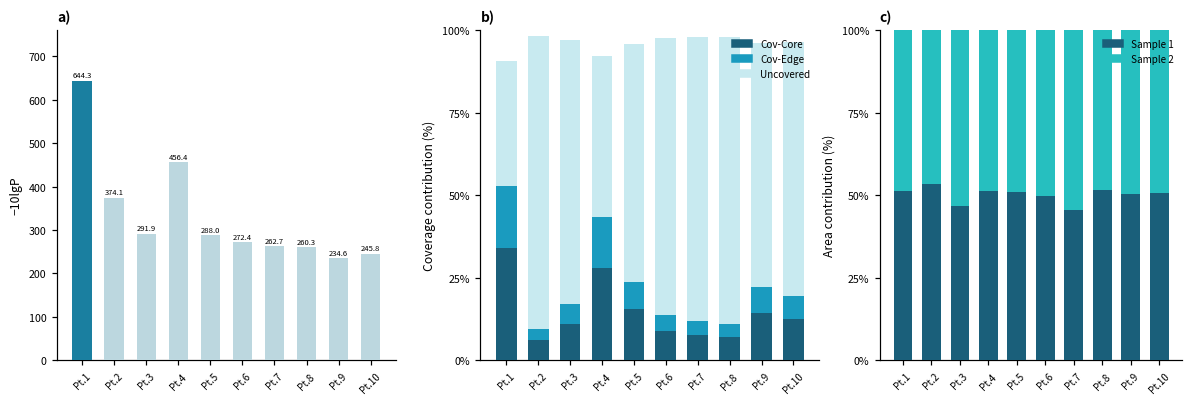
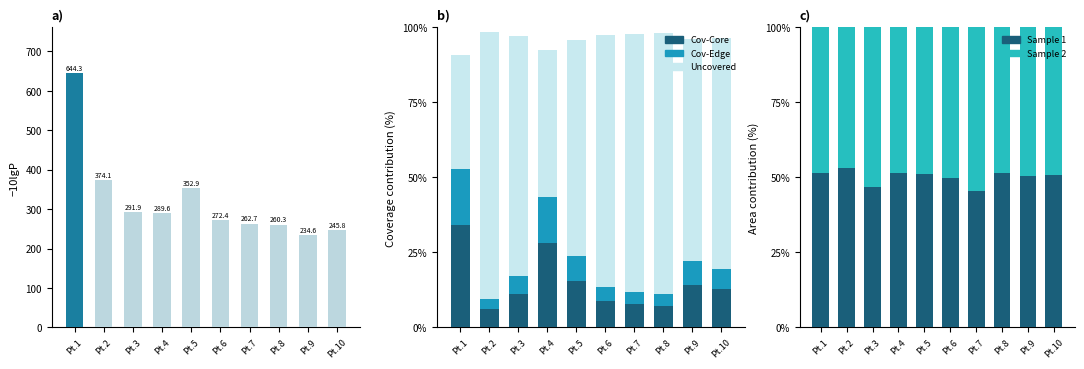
  {
    "a)": {
      "Pt.1": "644.3",
      "Pt.2": "374.1",
      "Pt.3": "291.9",
-     "Pt.4": "456.4",
-     "Pt.5": "288.0",
+     "Pt.4": "289.6",
+     "Pt.5": "352.9",
      "Pt.6": "272.4",
      "Pt.7": "262.7",
      "Pt.8": "260.3",
      "Pt.9": "234.6",
      "Pt.10": "245.8"
    },
    "b)": {
      "Cov-Core": {
        "Pt.1": "34%",
        "Pt.2": "6%",
        "Pt.3": "11%",
        "Pt.4": "28%",
        "Pt.5": "15%",
        "Pt.6": "9%",
        "Pt.7": "8%",
        "Pt.8": "7%",
        "Pt.9": "14%",
        "Pt.10": "13%"
      },
      "Cov-Edge": {
        "Pt.1": "19%",
        "Pt.2": "3%",
        "Pt.3": "6%",
        "Pt.4": "15%",
        "Pt.5": "8%",
        "Pt.6": "5%",
        "Pt.7": "4%",
        "Pt.8": "4%",
        "Pt.9": "8%",
        "Pt.10": "7%"
      },
      "Uncovered": {
        "Pt.1": "38%",
        "Pt.2": "89%",
        "Pt.3": "80%",
        "Pt.4": "49%",
        "Pt.5": "72%",
        "Pt.6": "84%",
        "Pt.7": "86%",
        "Pt.8": "87%",
        "Pt.9": "74%",
        "Pt.10": "77%"
      }
    },
    "c)": {
      "Sample 1": {
        "Pt.1": "51%",
        "Pt.2": "53%",
        "Pt.3": "47%",
        "Pt.4": "51%",
        "Pt.5": "51%",
        "Pt.6": "50%",
        "Pt.7": "45%",
        "Pt.8": "52%",
        "Pt.9": "50%",
        "Pt.10": "51%"
      },
      "Sample 2": {
        "Pt.1": "49%",
        "Pt.2": "47%",
        "Pt.3": "53%",
        "Pt.4": "49%",
        "Pt.5": "49%",
        "Pt.6": "50%",
        "Pt.7": "55%",
        "Pt.8": "48%",
        "Pt.9": "50%",
        "Pt.10": "49%"
      }
    }
  }
